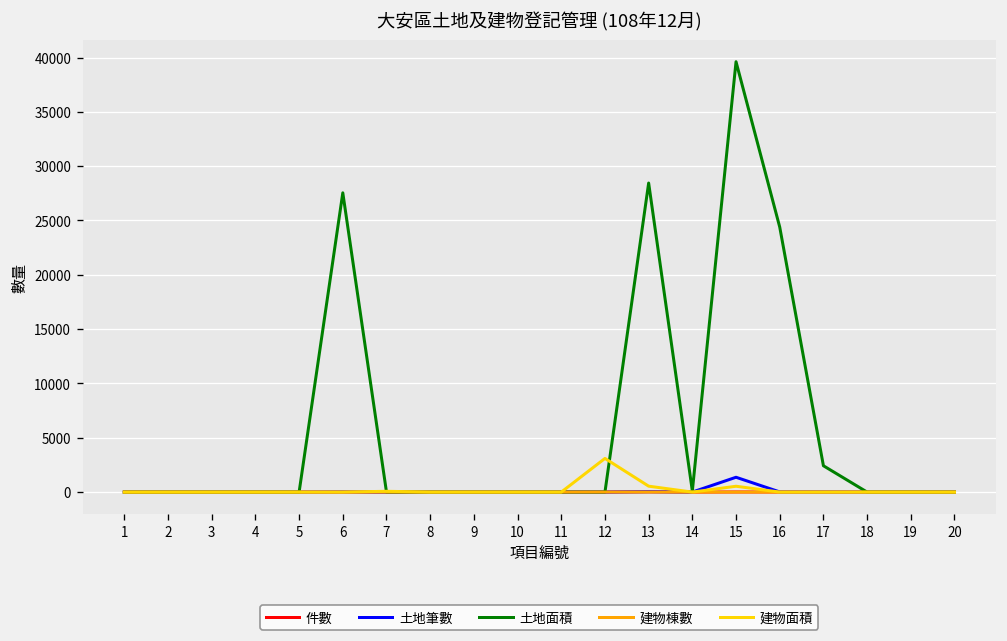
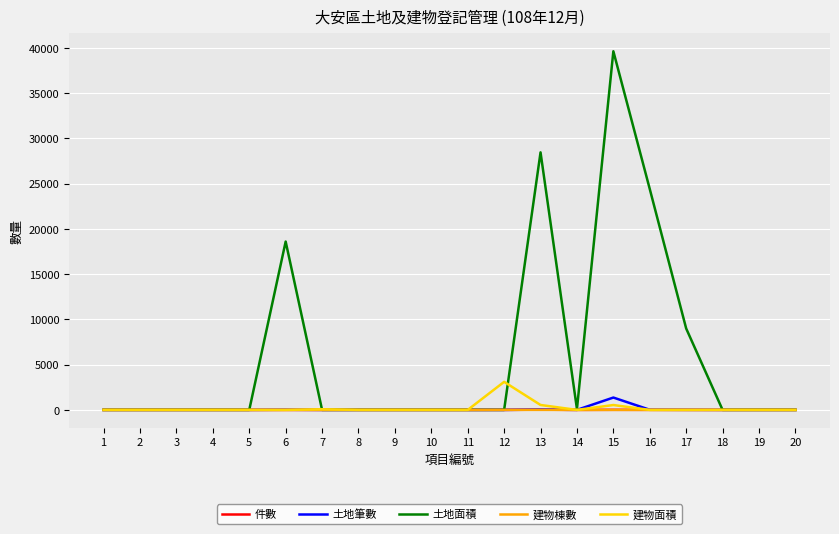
  {
    "土地筆數": {
      "15": 1000
    },
    "土地面積": {
-     "6": 28000,
+     "6": 19000,
      "13": 28000,
      "15": 40000,
      "16": 24000,
-     "17": 2000
+     "17": 9000
    }
  }
